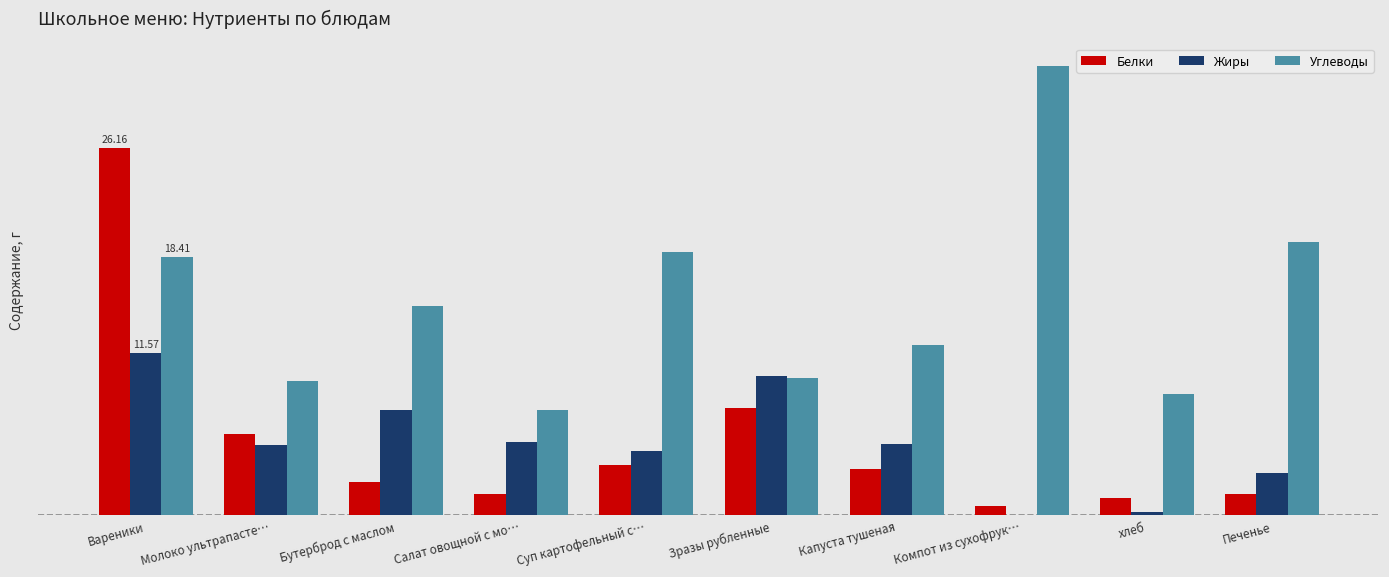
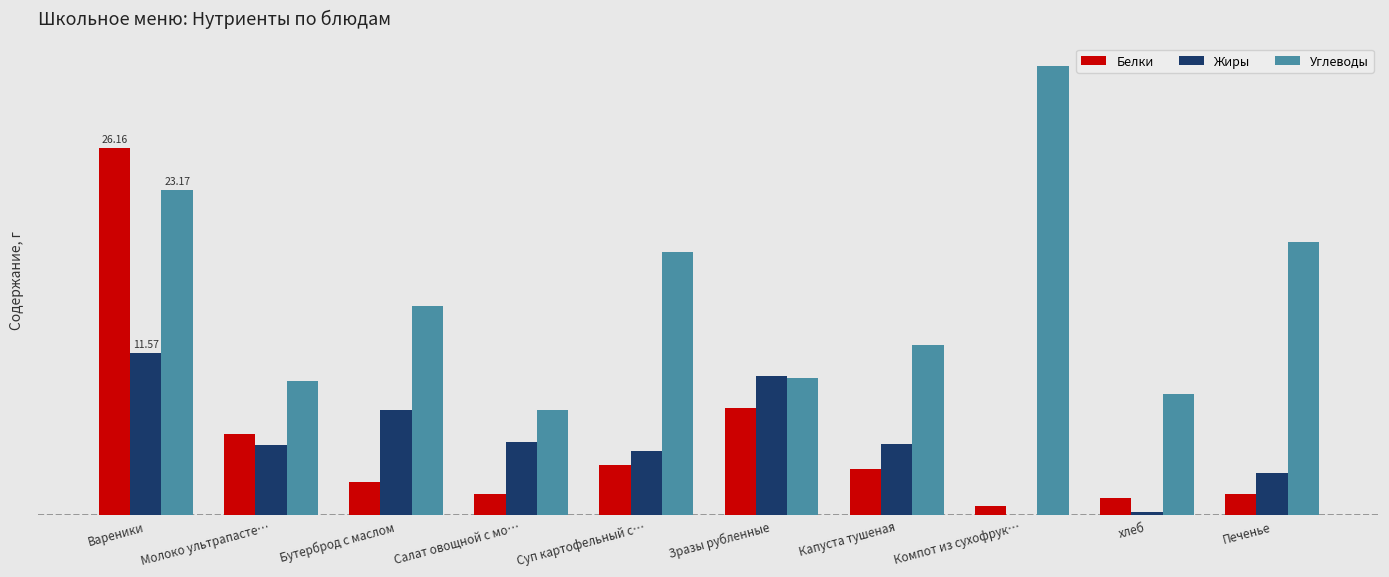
  {
    "Белки": {
      "Вареники": 26.16
    },
    "Жиры": {
      "Вареники": 11.57
    },
    "Углеводы": {
-     "Вареники": 18.41
+     "Вареники": 23.17
    }
  }
